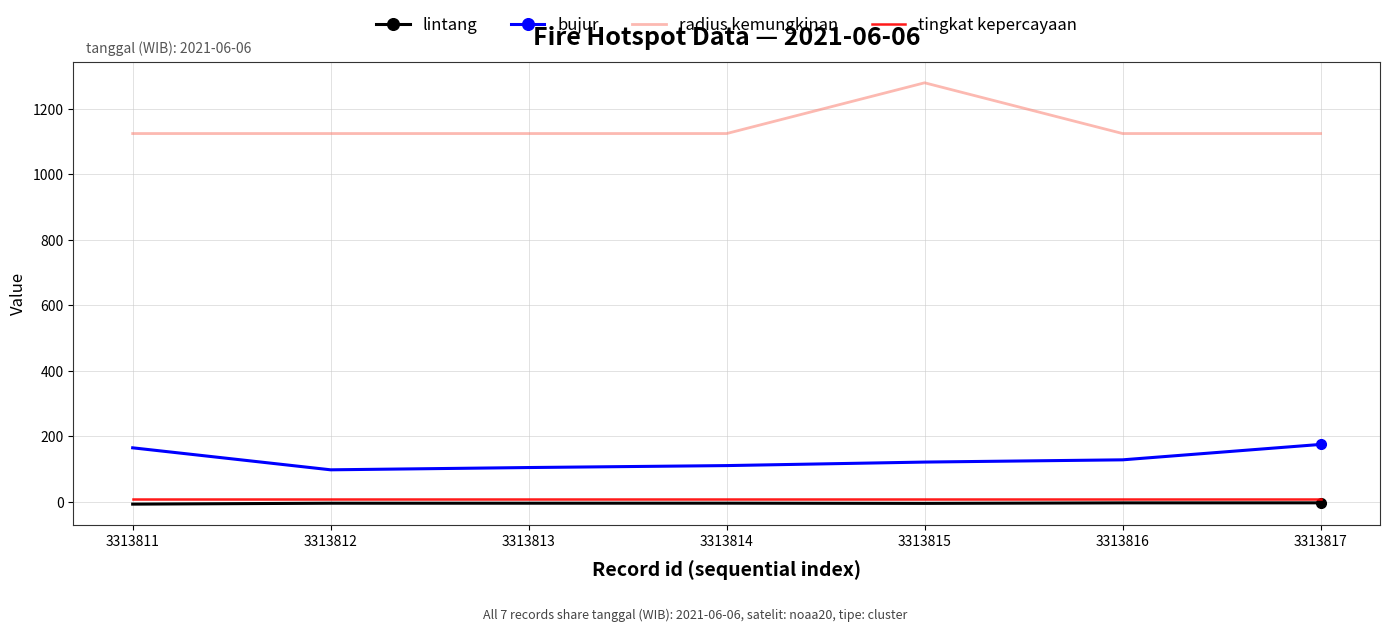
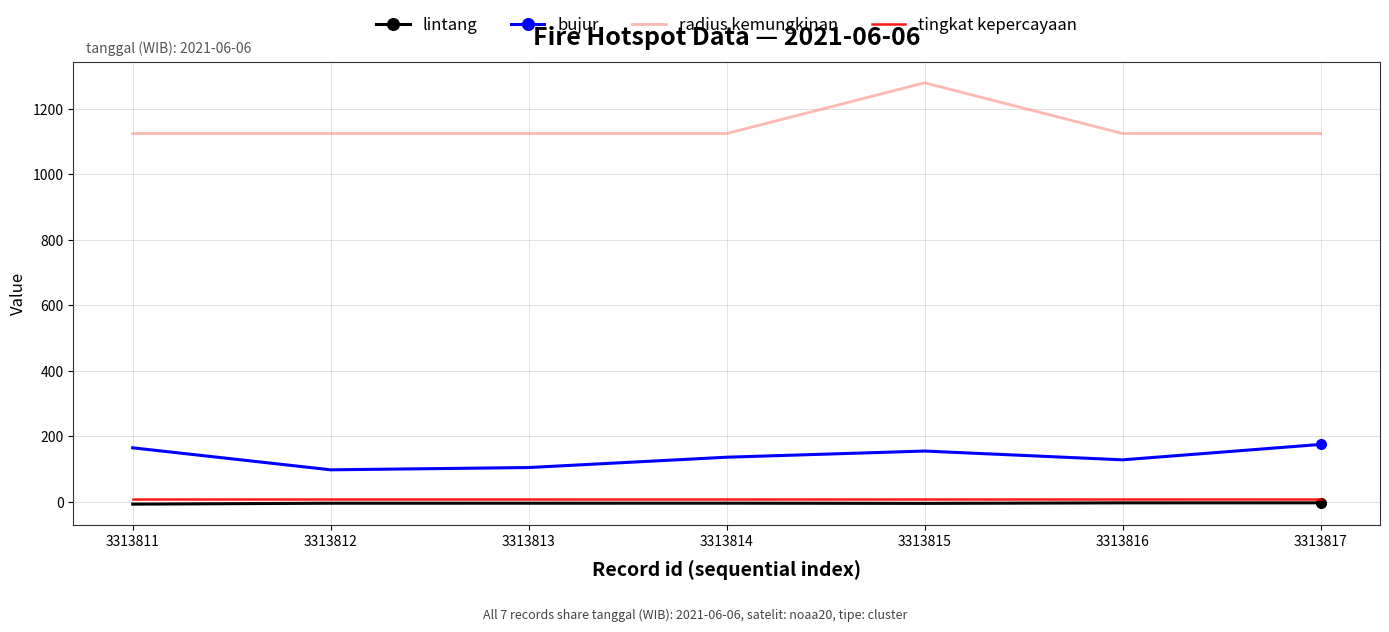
  {
    "lintang": {
      "3313811": -10,
      "3313812": 0,
      "3313813": 0,
      "3313814": 0,
      "3313815": 0,
      "3313816": 0,
      "3313817": 0
    },
    "bujur": {
      "3313811": 170,
      "3313812": 100,
      "3313813": 100,
-     "3313814": 110,
-     "3313815": 120,
+     "3313814": 140,
+     "3313815": 160,
      "3313816": 130,
      "3313817": 180
    },
    "radius kemungkinan": {
      "3313811": 1130,
      "3313812": 1130,
      "3313813": 1130,
      "3313814": 1130,
      "3313815": 1280,
      "3313816": 1130,
      "3313817": 1130
    },
    "tingkat kepercayaan": {
      "3313811": 10,
      "3313812": 10,
      "3313813": 10,
      "3313814": 10,
      "3313815": 10,
      "3313816": 10,
      "3313817": 10
    }
  }
